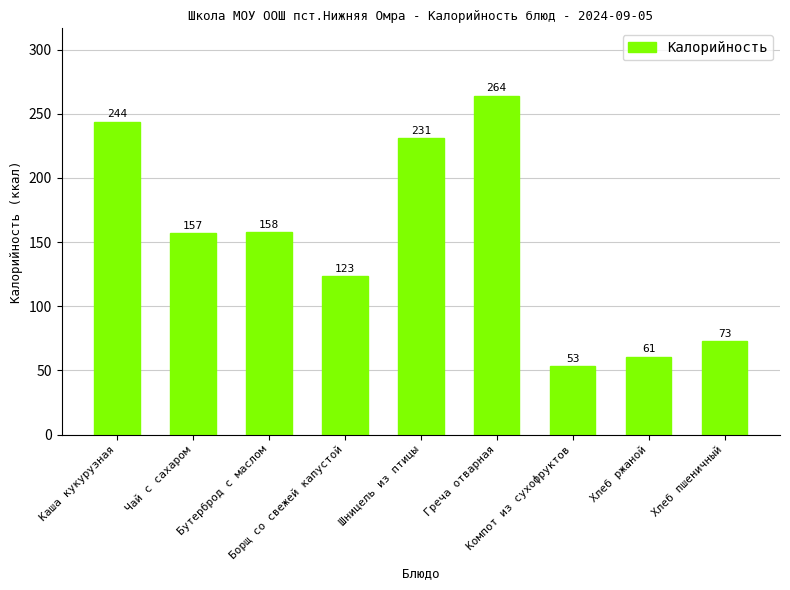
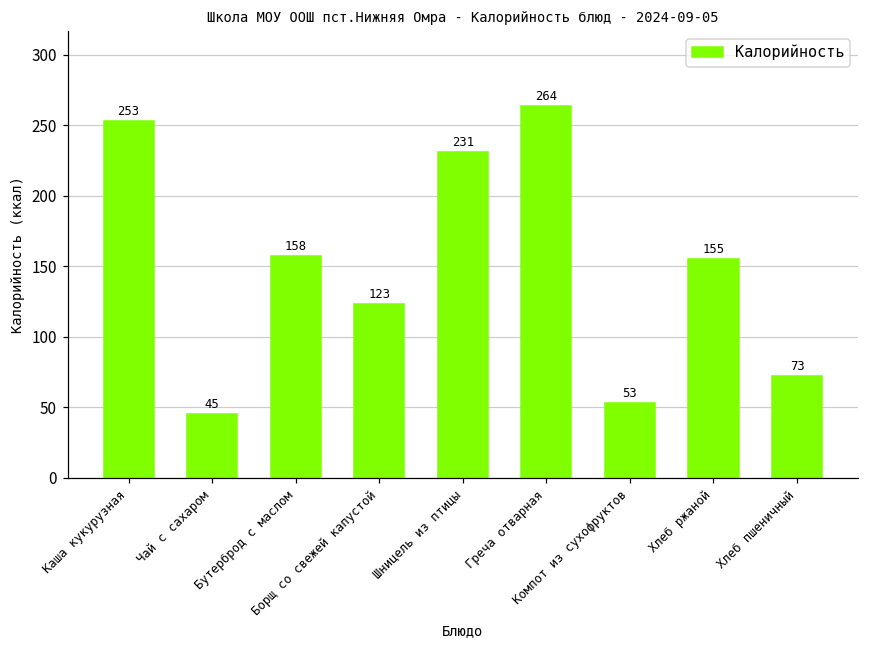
  {
-   "Каша кукурузная": 244,
-   "Чай с сахаром": 157,
+   "Каша кукурузная": 253,
+   "Чай с сахаром": 45,
    "Бутерброд с маслом": 158,
    "Борщ со свежей капустой": 123,
    "Шницель из птицы": 231,
    "Греча отварная": 264,
    "Компот из сухофруктов": 53,
-   "Хлеб ржаной": 61,
+   "Хлеб ржаной": 155,
    "Хлеб пшеничный": 73
  }
